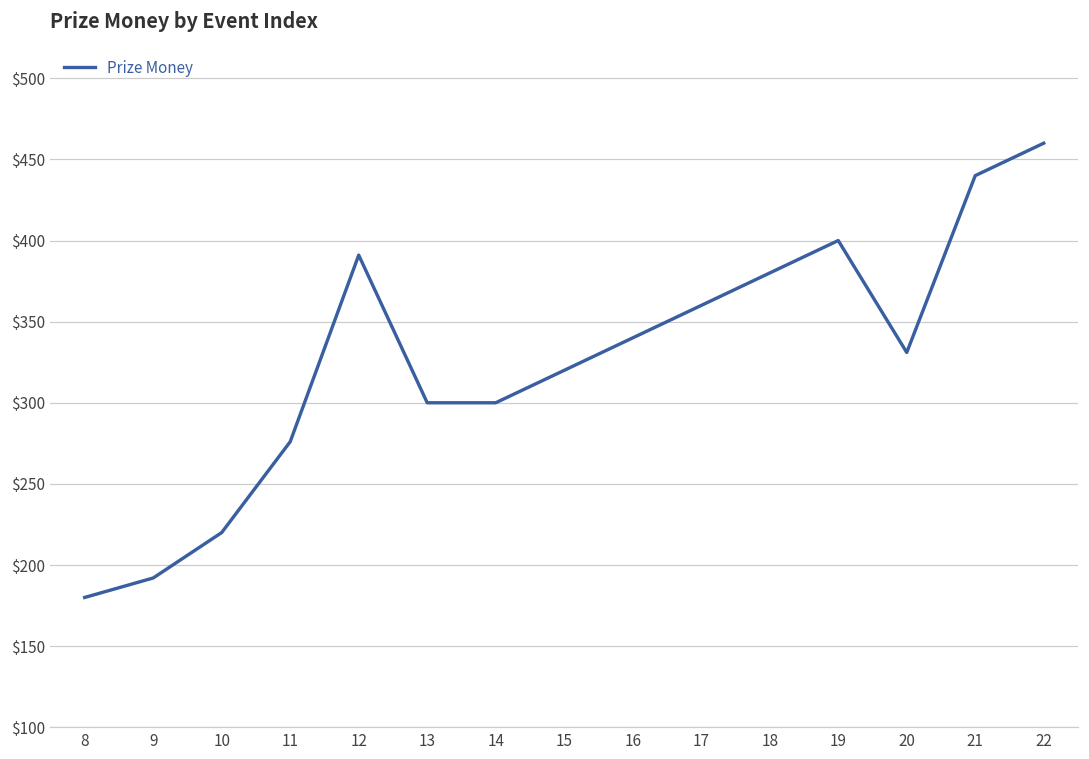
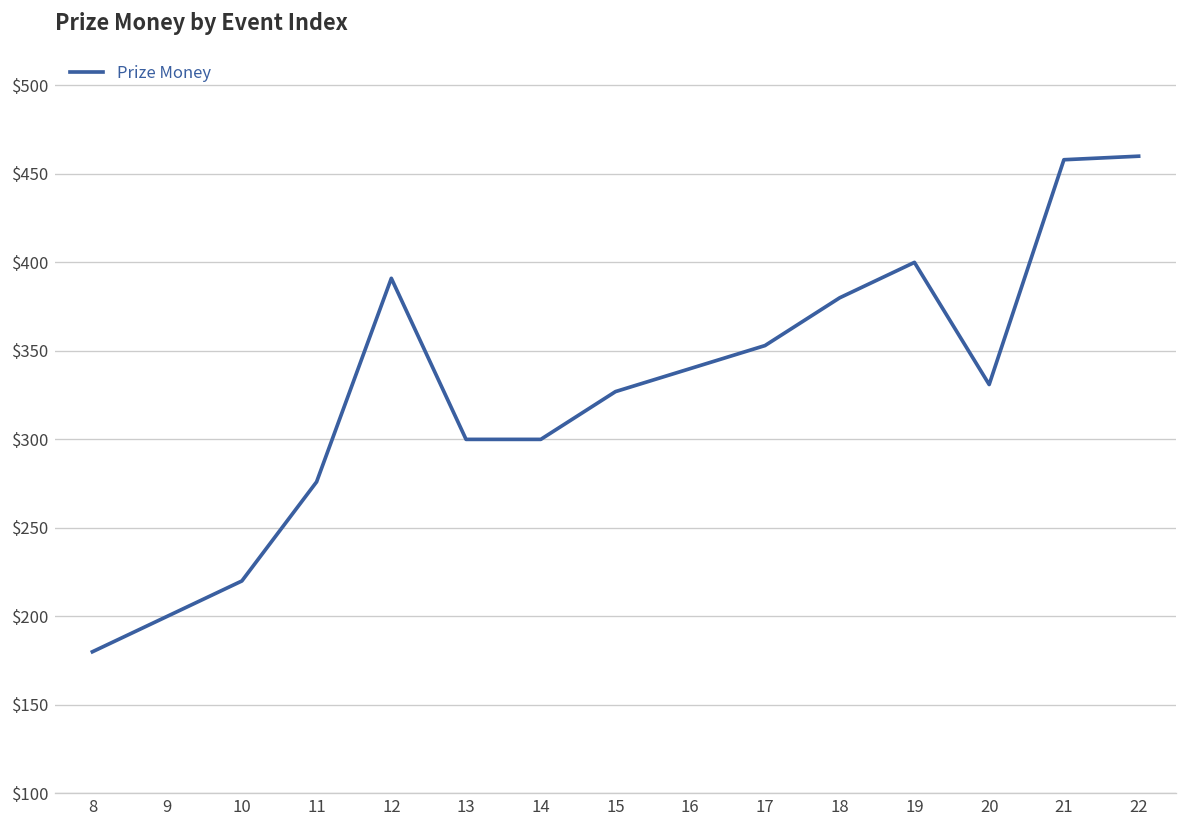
  {
    "8": "$180",
-   "9": "$192",
+   "9": "$200",
    "10": "$220",
    "11": "$276",
    "12": "$391",
    "13": "$300",
    "14": "$300",
-   "15": "$320",
+   "15": "$327",
    "16": "$340",
-   "17": "$360",
+   "17": "$353",
    "18": "$380",
    "19": "$400",
    "20": "$331",
-   "21": "$440",
+   "21": "$458",
    "22": "$460"
  }
